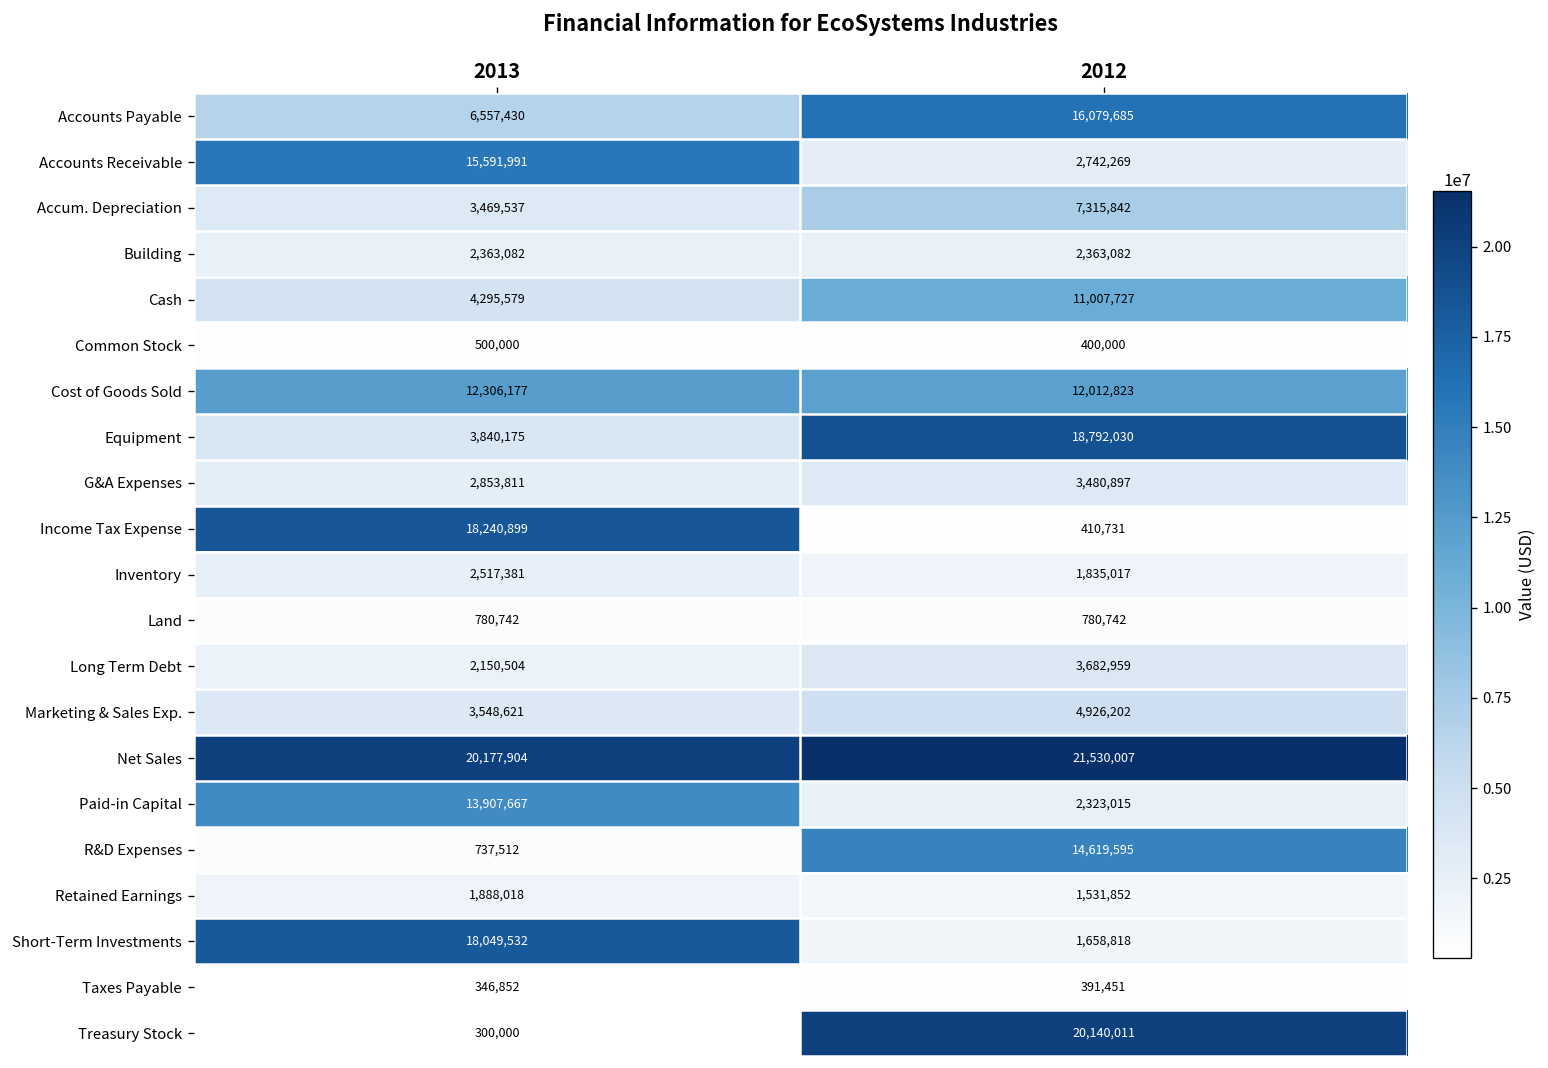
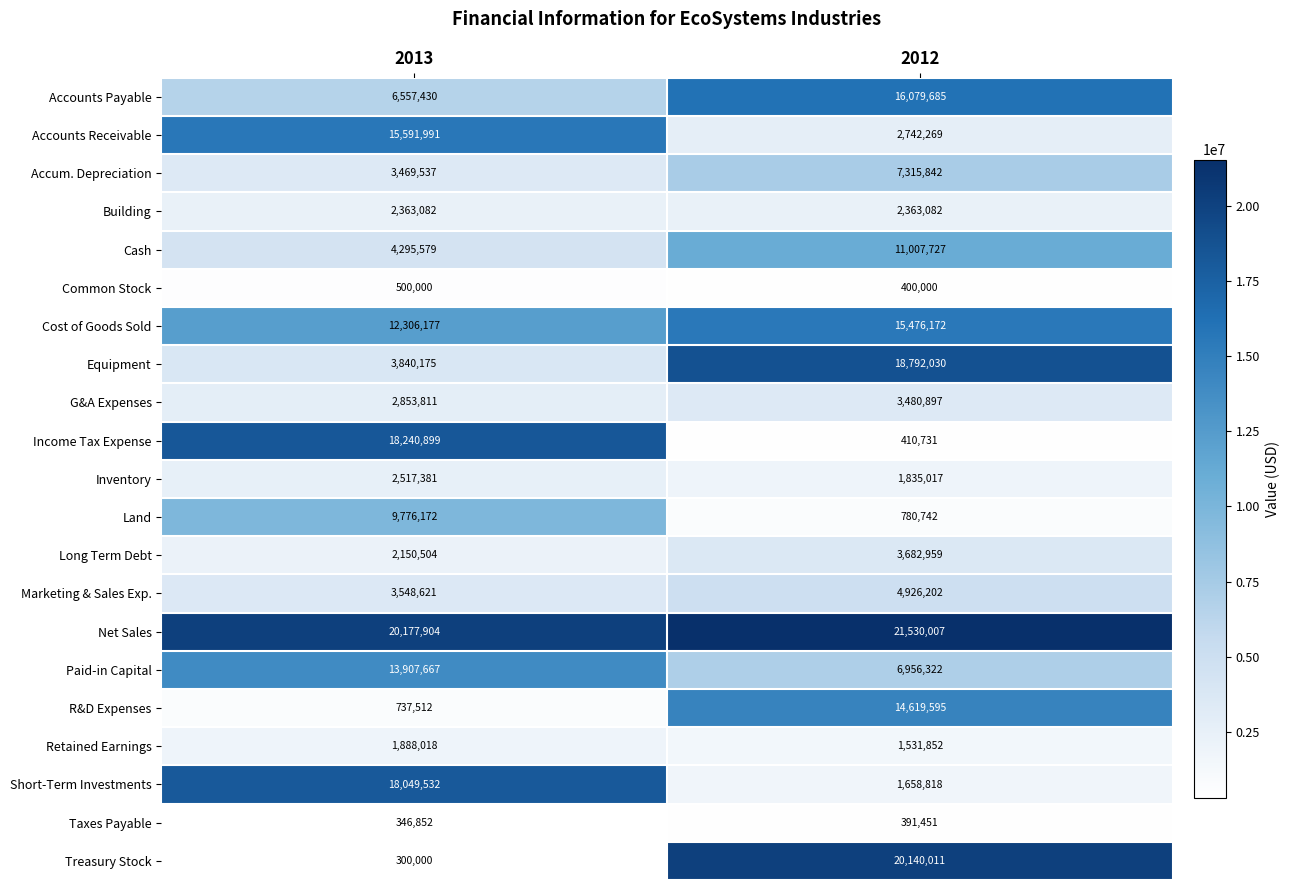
  {
    "Accounts Payable": {
      "2013": "6,557,430",
      "2012": "16,079,685"
    },
    "Accounts Receivable": {
      "2013": "15,591,991",
      "2012": "2,742,269"
    },
    "Accum. Depreciation": {
      "2013": "3,469,537",
      "2012": "7,315,842"
    },
    "Building": {
      "2013": "2,363,082",
      "2012": "2,363,082"
    },
    "Cash": {
      "2013": "4,295,579",
      "2012": "11,007,727"
    },
    "Common Stock": {
      "2013": "500,000",
      "2012": "400,000"
    },
    "Cost of Goods Sold": {
      "2013": "12,306,177",
-     "2012": "12,012,823"
+     "2012": "15,476,172"
    },
    "Equipment": {
      "2013": "3,840,175",
      "2012": "18,792,030"
    },
    "G&A Expenses": {
      "2013": "2,853,811",
      "2012": "3,480,897"
    },
    "Income Tax Expense": {
      "2013": "18,240,899",
      "2012": "410,731"
    },
    "Inventory": {
      "2013": "2,517,381",
      "2012": "1,835,017"
    },
    "Land": {
-     "2013": "780,742",
+     "2013": "9,776,172",
      "2012": "780,742"
    },
    "Long Term Debt": {
      "2013": "2,150,504",
      "2012": "3,682,959"
    },
    "Marketing & Sales Exp.": {
      "2013": "3,548,621",
      "2012": "4,926,202"
    },
    "Net Sales": {
      "2013": "20,177,904",
      "2012": "21,530,007"
    },
    "Paid-in Capital": {
      "2013": "13,907,667",
-     "2012": "2,323,015"
+     "2012": "6,956,322"
    },
    "R&D Expenses": {
      "2013": "737,512",
      "2012": "14,619,595"
    },
    "Retained Earnings": {
      "2013": "1,888,018",
      "2012": "1,531,852"
    },
    "Short-Term Investments": {
      "2013": "18,049,532",
      "2012": "1,658,818"
    },
    "Taxes Payable": {
      "2013": "346,852",
      "2012": "391,451"
    },
    "Treasury Stock": {
      "2013": "300,000",
      "2012": "20,140,011"
    }
  }
